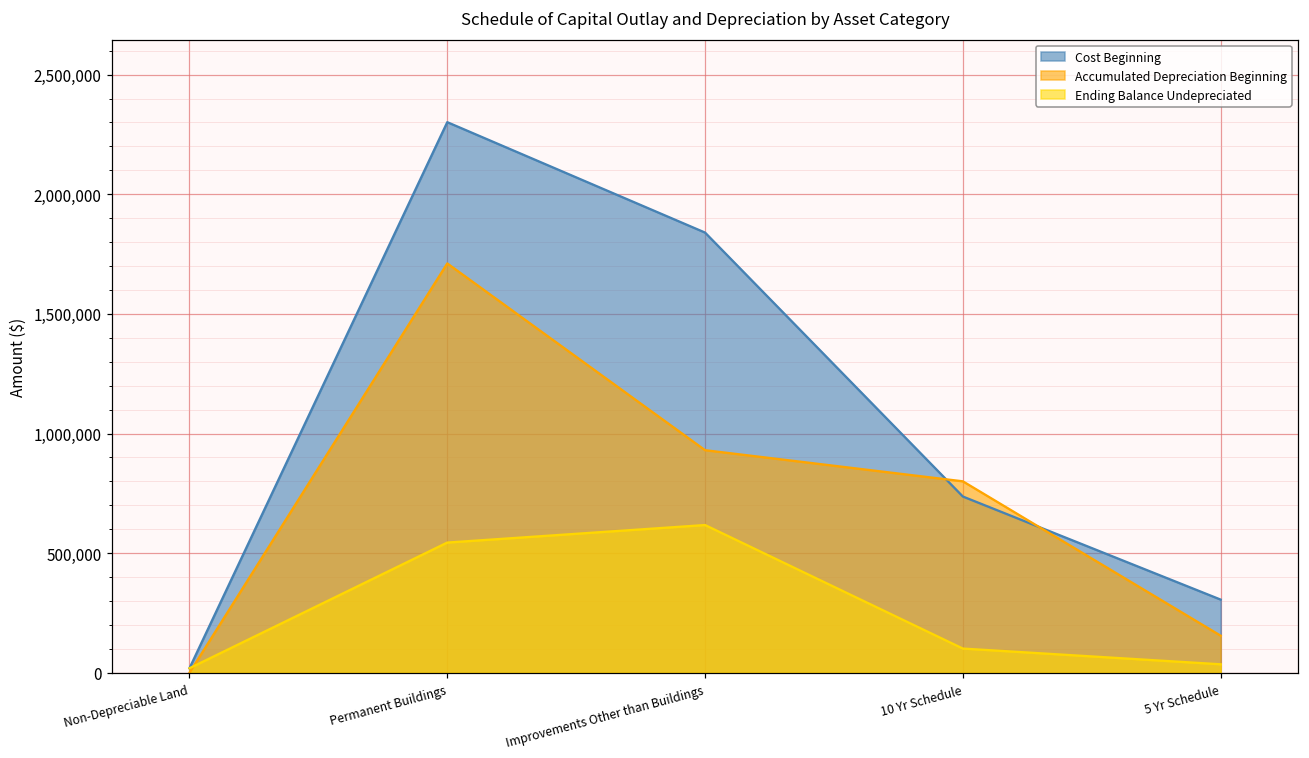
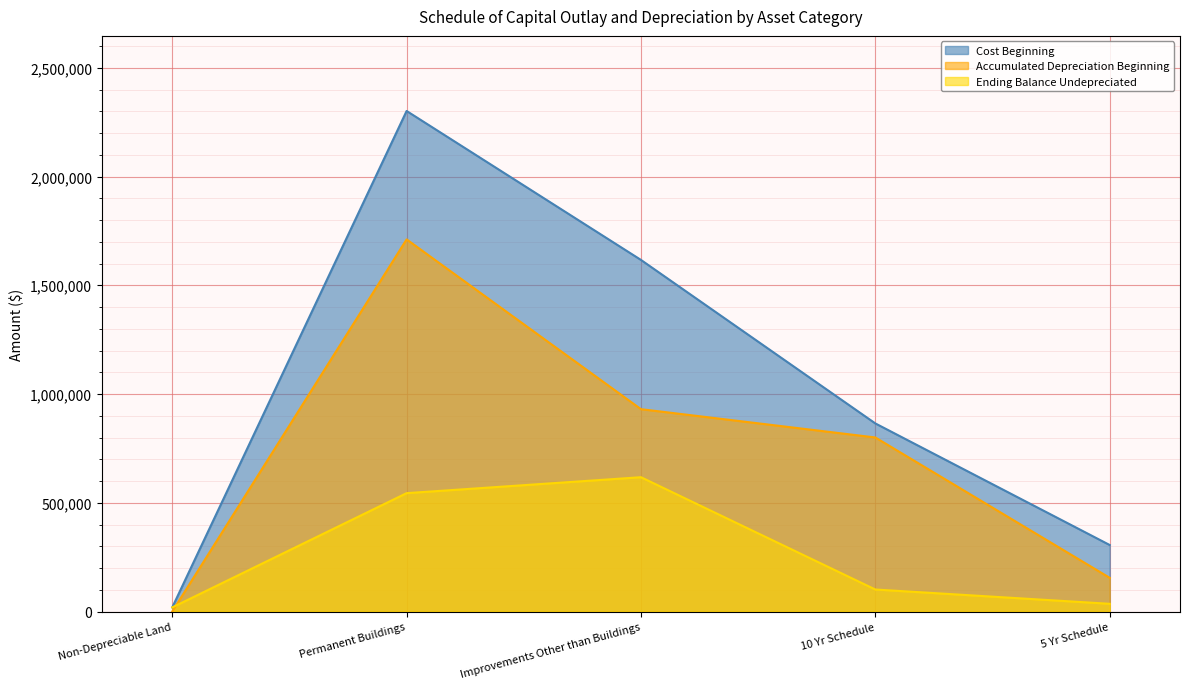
  {
    "Cost Beginning": {
      "Permanent Buildings": "2,300,000",
-     "Improvements Other than Buildings": "1,840,000",
-     "10 Yr Schedule": "740,000",
+     "Improvements Other than Buildings": "1,620,000",
+     "10 Yr Schedule": "860,000",
      "5 Yr Schedule": "310,000"
    }
  }
